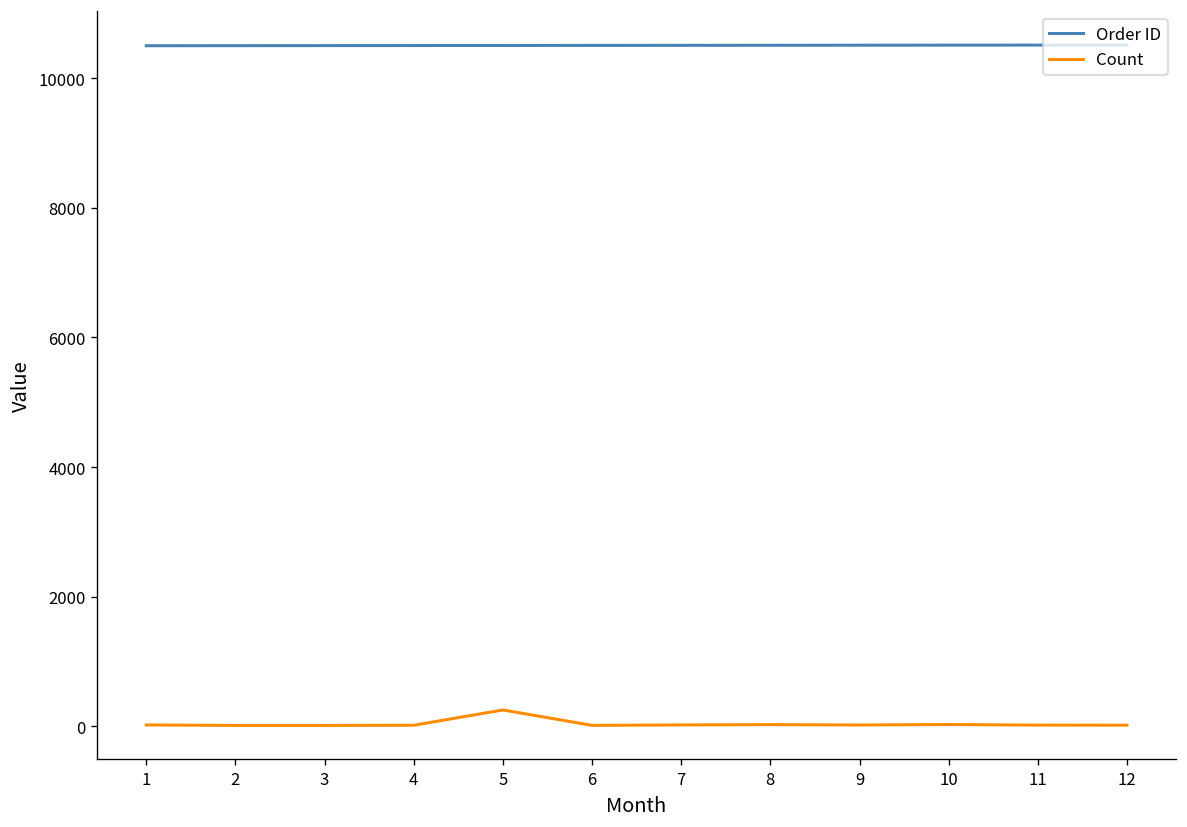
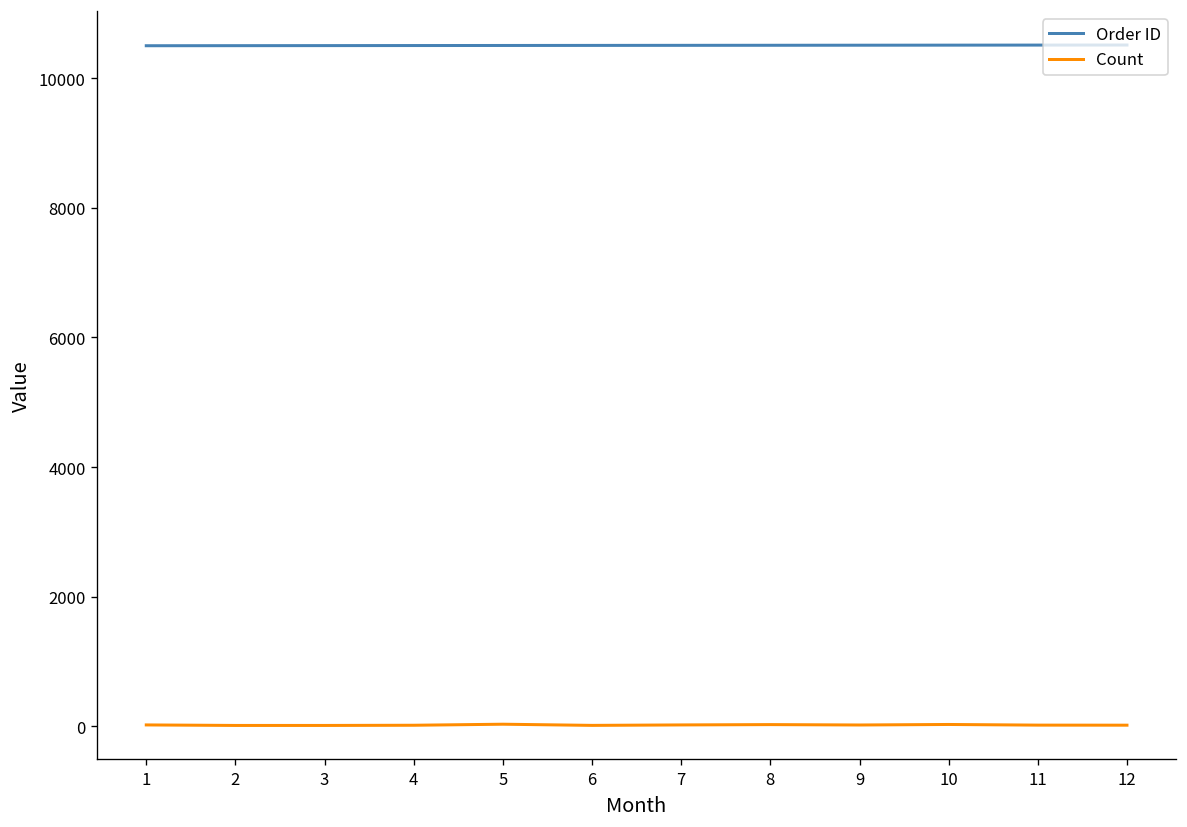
  {
    "Order ID": {
      "1": 10500,
      "2": 10500,
      "3": 10500,
      "4": 10500,
      "5": 10500,
      "6": 10500,
      "7": 10500,
      "8": 10500,
      "9": 10500,
      "10": 10500,
      "11": 10500
    },
    "Count": {
      "1": 0,
      "2": 0,
      "3": 0,
      "4": 0,
-     "5": 300,
+     "5": 0,
      "6": 0,
      "7": 0,
      "8": 0,
      "9": 0,
      "10": 0,
      "11": 0,
      "12": 0
    }
  }
